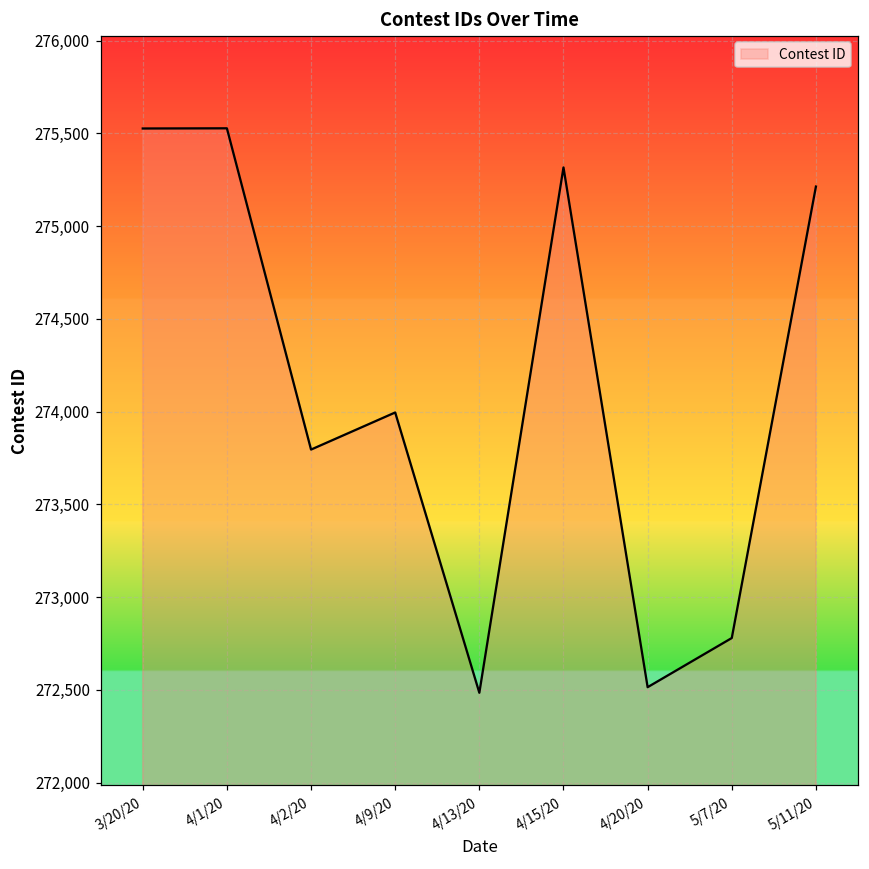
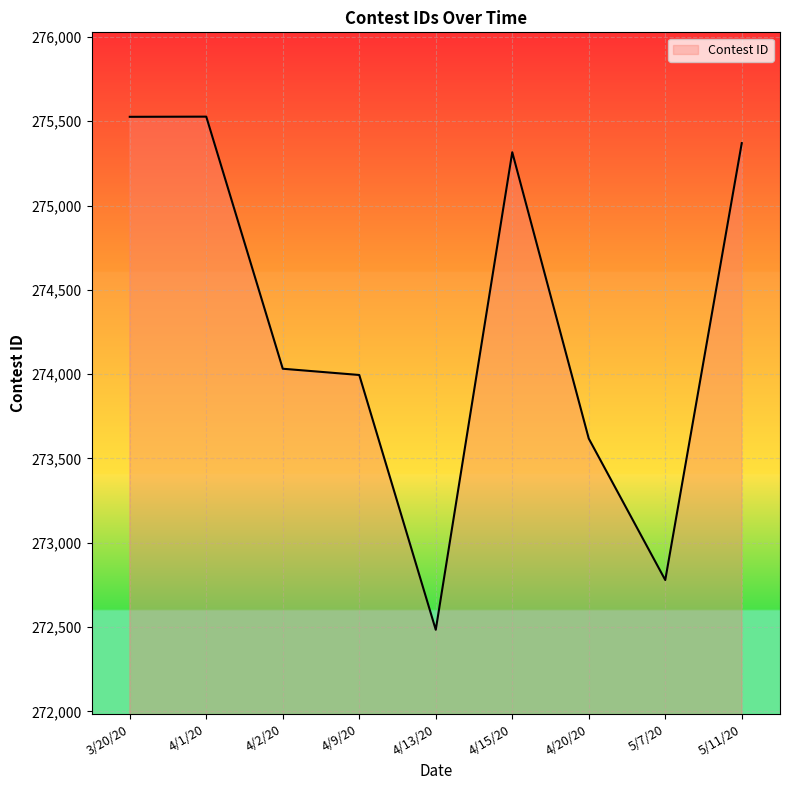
  {
    "3/20/20": "275,530",
    "4/1/20": "275,530",
-   "4/2/20": "273,800",
+   "4/2/20": "274,030",
    "4/9/20": "274,000",
    "4/13/20": "272,480",
    "4/15/20": "275,320",
-   "4/20/20": "272,510",
+   "4/20/20": "273,620",
    "5/7/20": "272,780",
-   "5/11/20": "275,210"
+   "5/11/20": "275,370"
  }
